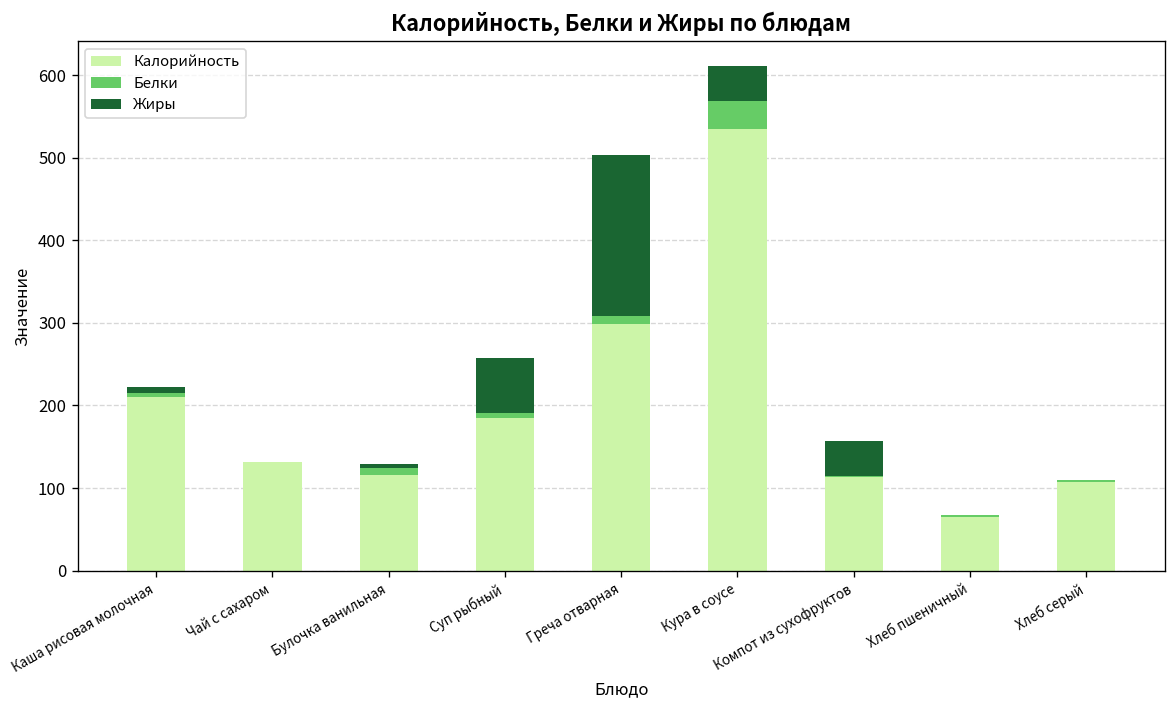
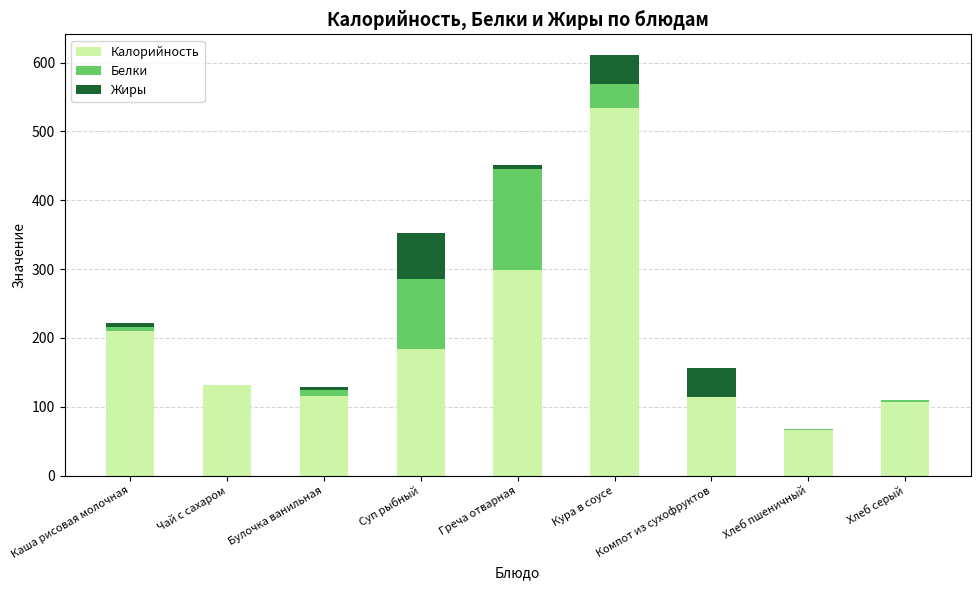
  {
    "Калорийность": {
      "Каша рисовая молочная": 210,
      "Чай с сахаром": 130,
      "Булочка ванильная": 120,
      "Суп рыбный": 180,
      "Греча отварная": 300,
      "Кура в соусе": 530,
      "Компот из сухофруктов": 110,
      "Хлеб пшеничный": 70,
      "Хлеб серый": 110
    },
    "Белки": {
      "Каша рисовая молочная": 10,
      "Чай с сахаром": 0,
      "Булочка ванильная": 10,
-     "Суп рыбный": 10,
-     "Греча отварная": 10,
+     "Суп рыбный": 100,
+     "Греча отварная": 150,
      "Кура в соусе": 30
    },
    "Жиры": {
      "Каша рисовая молочная": 10,
      "Чай с сахаром": 0,
      "Булочка ванильная": 0,
      "Суп рыбный": 70,
-     "Греча отварная": 190,
+     "Греча отварная": 10,
      "Кура в соусе": 40,
      "Компот из сухофруктов": 40
    }
  }
